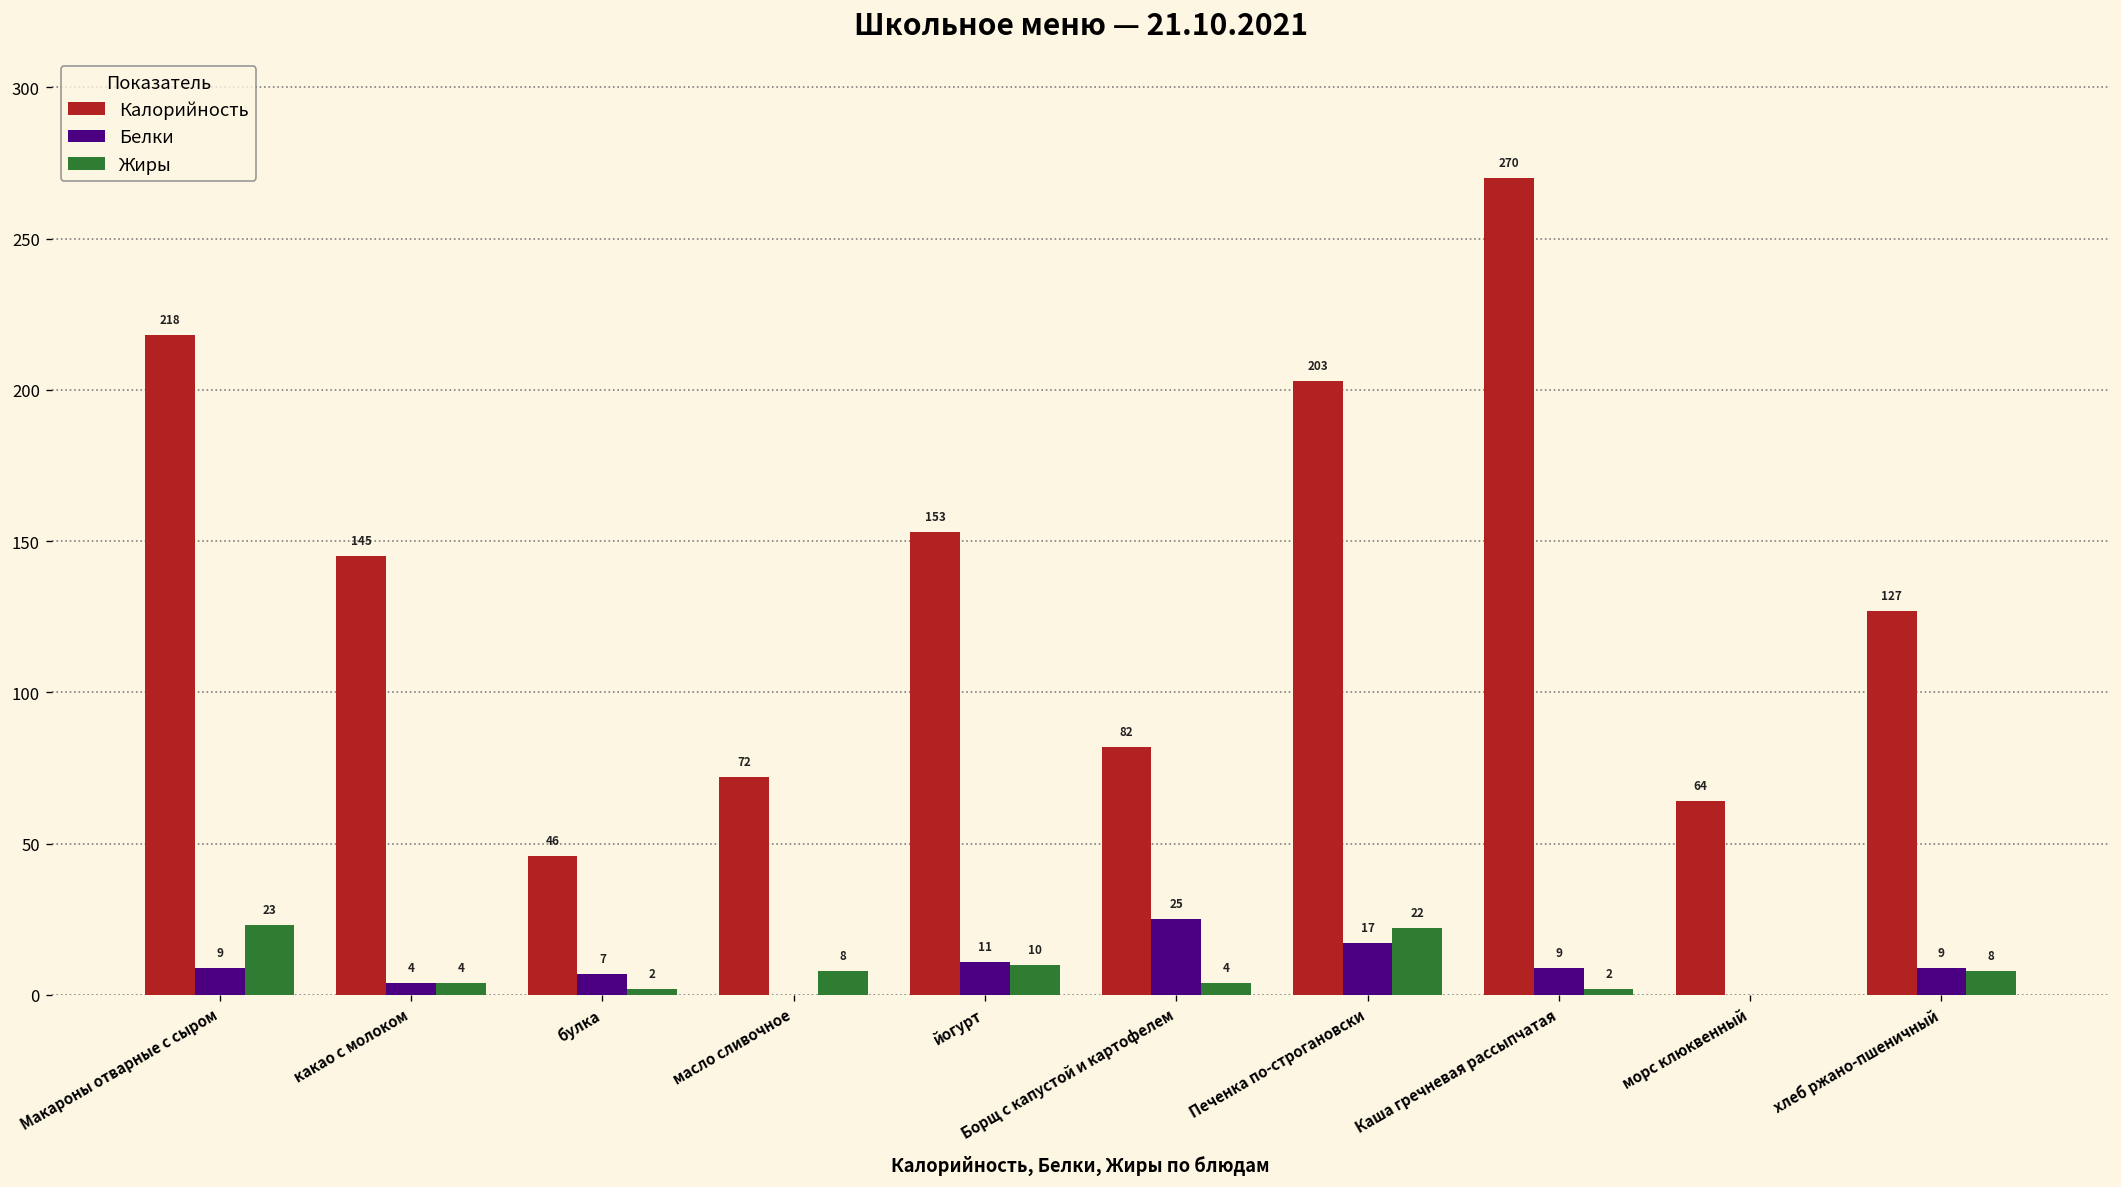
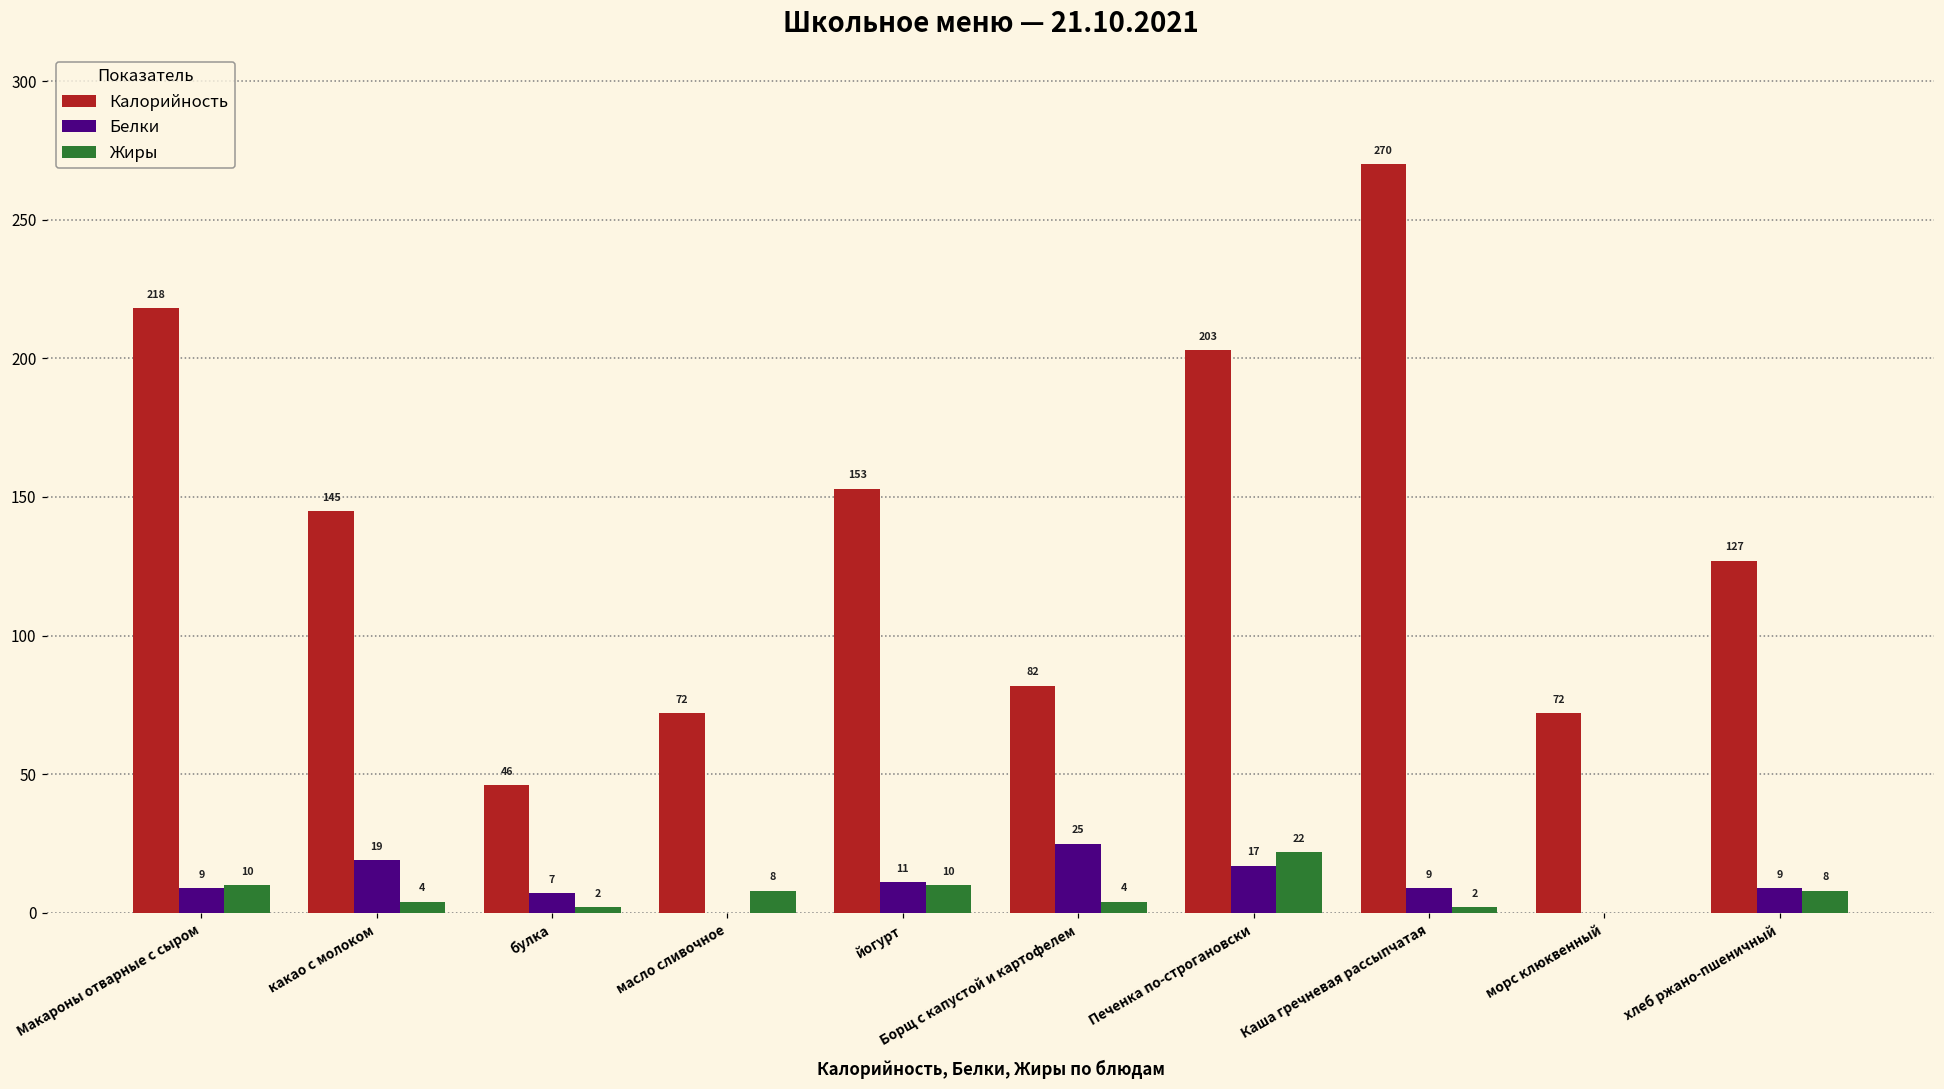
  {
    "Калорийность": {
      "Макароны отварные с сыром": 218,
      "какао с молоком": 145,
      "булка": 46,
      "масло сливочное": 72,
      "йогурт": 153,
      "Борщ с капустой и картофелем": 82,
      "Печенка по-строгановски": 203,
      "Каша гречневая рассыпчатая": 270,
-     "морс клюквенный": 64,
+     "морс клюквенный": 72,
      "хлеб ржано-пшеничный": 127
    },
    "Белки": {
      "Макароны отварные с сыром": 9,
-     "какао с молоком": 4,
+     "какао с молоком": 19,
      "булка": 7,
      "йогурт": 11,
      "Борщ с капустой и картофелем": 25,
      "Печенка по-строгановски": 17,
      "Каша гречневая рассыпчатая": 9,
      "хлеб ржано-пшеничный": 9
    },
    "Жиры": {
-     "Макароны отварные с сыром": 23,
+     "Макароны отварные с сыром": 10,
      "какао с молоком": 4,
      "булка": 2,
      "масло сливочное": 8,
      "йогурт": 10,
      "Борщ с капустой и картофелем": 4,
      "Печенка по-строгановски": 22,
      "Каша гречневая рассыпчатая": 2,
      "хлеб ржано-пшеничный": 8
    }
  }
